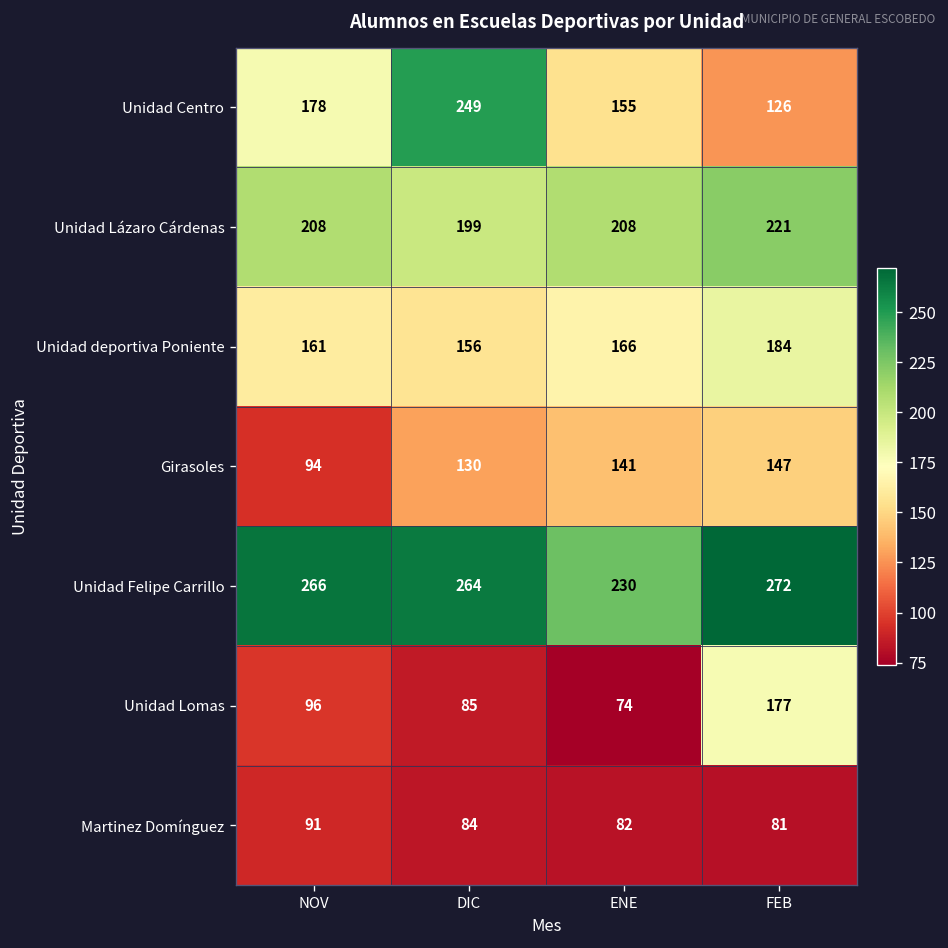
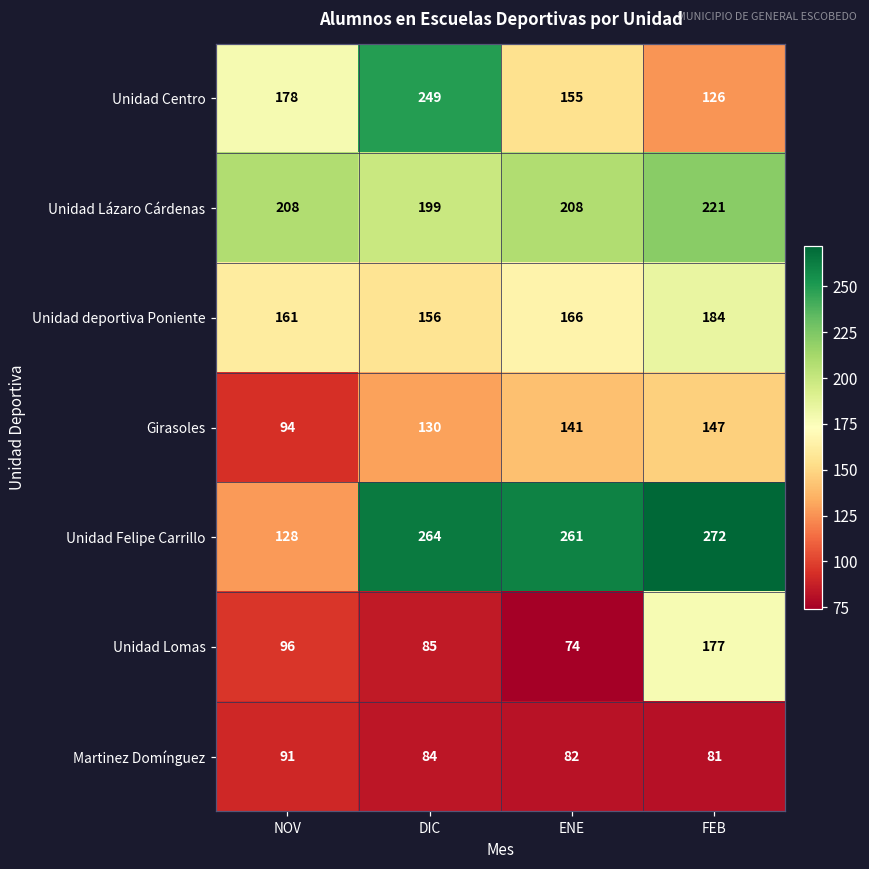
  {
    "Unidad Centro": {
      "NOV": 178,
      "DIC": 249,
      "ENE": 155,
      "FEB": 126
    },
    "Unidad Lázaro Cárdenas": {
      "NOV": 208,
      "DIC": 199,
      "ENE": 208,
      "FEB": 221
    },
    "Unidad deportiva Poniente": {
      "NOV": 161,
      "DIC": 156,
      "ENE": 166,
      "FEB": 184
    },
    "Girasoles": {
      "NOV": 94,
      "DIC": 130,
      "ENE": 141,
      "FEB": 147
    },
    "Unidad Felipe Carrillo": {
-     "NOV": 266,
+     "NOV": 128,
      "DIC": 264,
-     "ENE": 230,
+     "ENE": 261,
      "FEB": 272
    },
    "Unidad Lomas": {
      "NOV": 96,
      "DIC": 85,
      "ENE": 74,
      "FEB": 177
    },
    "Martinez Domínguez": {
      "NOV": 91,
      "DIC": 84,
      "ENE": 82,
      "FEB": 81
    }
  }
